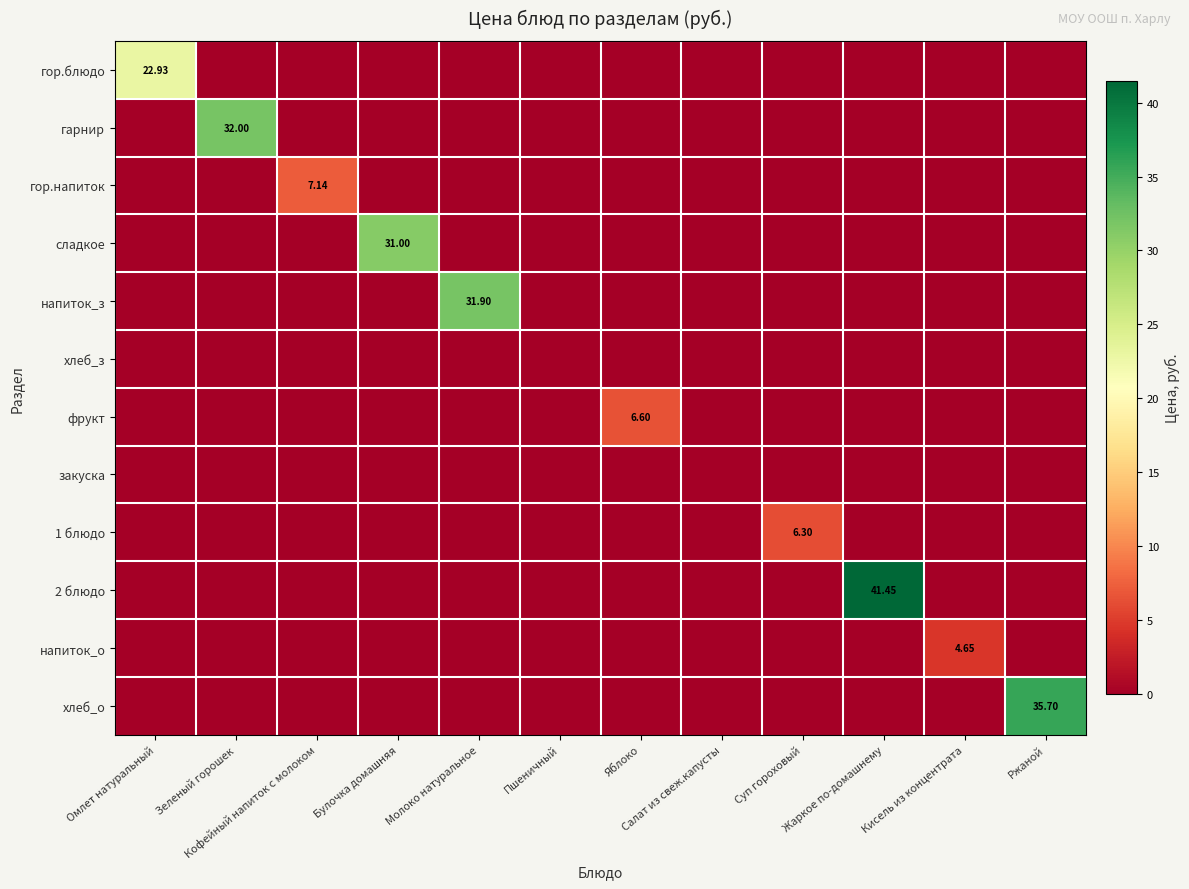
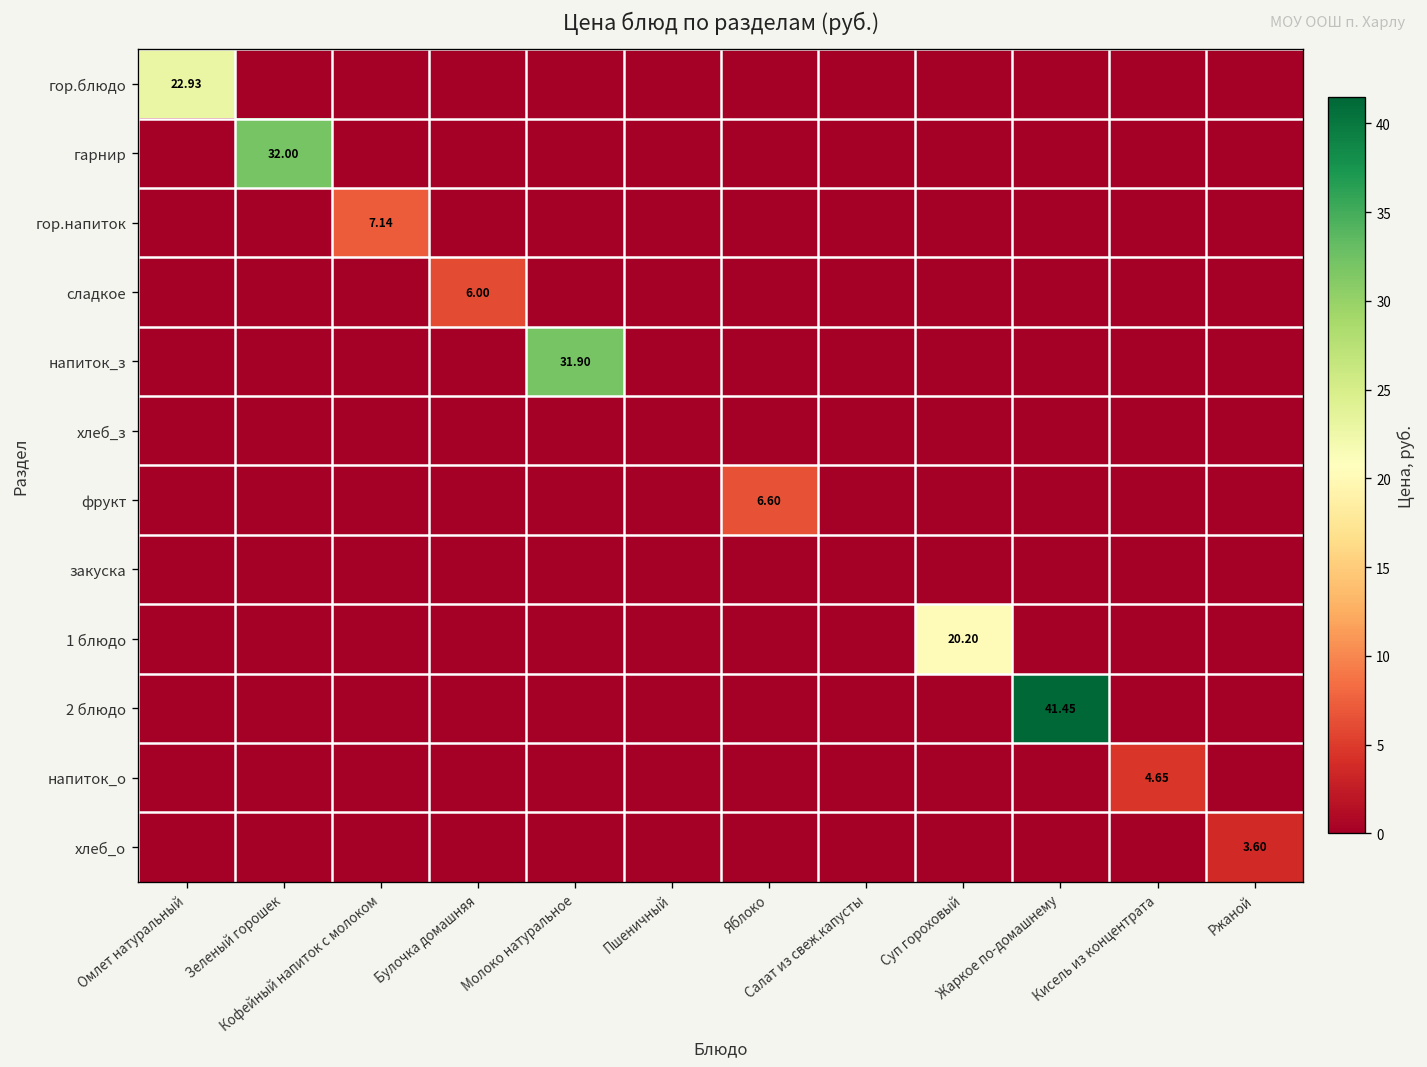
  {
    "гор.блюдо": {
      "Омлет натуральный": 22.93
    },
    "гарнир": {
      "Зеленый горошек": 32.00
    },
    "гор.напиток": {
      "Кофейный напиток с молоком": 7.14
    },
    "сладкое": {
-     "Булочка домашняя": 31.00
+     "Булочка домашняя": 6.00
    },
    "напиток_з": {
      "Молоко натуральное": 31.90
    },
    "фрукт": {
      "Яблоко": 6.60
    },
    "1 блюдо": {
-     "Суп гороховый": 6.30
+     "Суп гороховый": 20.20
    },
    "2 блюдо": {
      "Жаркое по-домашнему": 41.45
    },
    "напиток_о": {
      "Кисель из концентрата": 4.65
    },
    "хлеб_о": {
-     "Ржаной": 35.70
+     "Ржаной": 3.60
    }
  }
